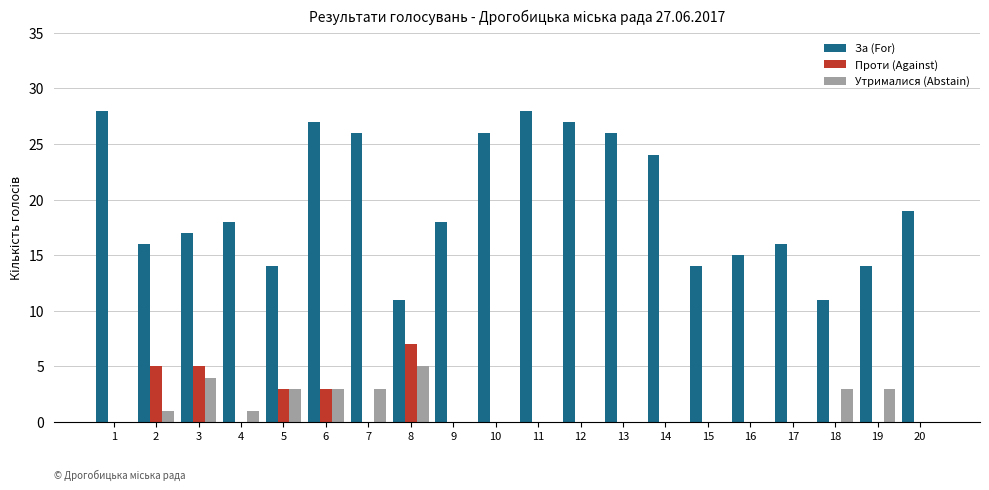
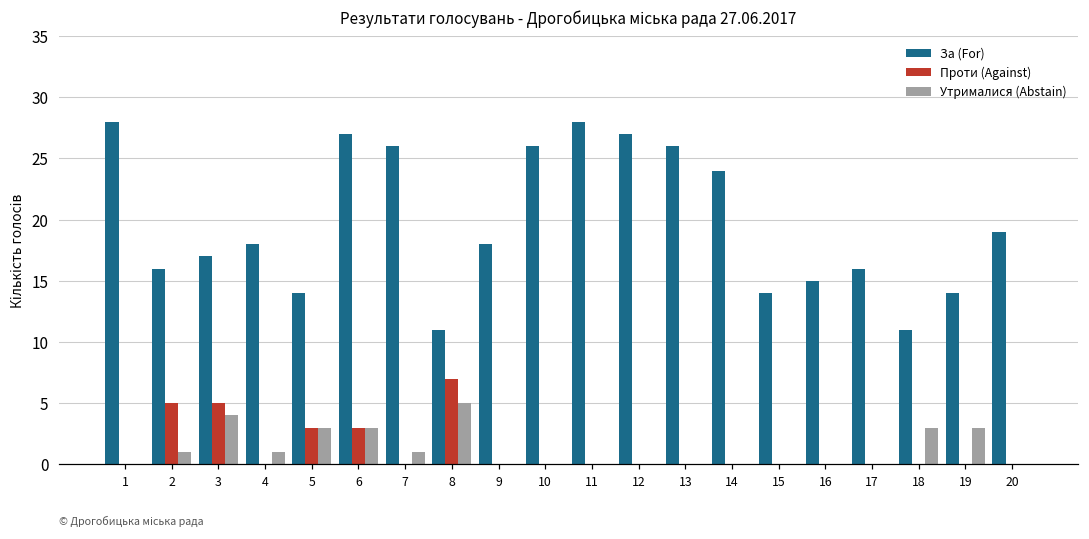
  {
    "За (For)": {
      "1": 28,
      "2": 16,
      "3": 17,
      "4": 18,
      "5": 14,
      "6": 27,
      "7": 26,
      "8": 11,
      "9": 18,
      "10": 26,
      "11": 28,
      "12": 27,
      "13": 26,
      "14": 24,
      "15": 14,
      "16": 15,
      "17": 16,
      "18": 11,
      "19": 14,
      "20": 19
    },
    "Проти (Against)": {
      "1": 0,
      "2": 5,
      "3": 5,
      "4": 0,
      "5": 3,
      "6": 3,
      "7": 0,
      "8": 7,
      "9": 0,
      "10": 0,
      "11": 0,
      "12": 0,
      "13": 0,
      "14": 0,
      "15": 0,
      "16": 0,
      "17": 0,
      "18": 0,
      "19": 0,
      "20": 0
    },
    "Утрималися (Abstain)": {
      "1": 0,
      "2": 1,
      "3": 4,
      "4": 1,
      "5": 3,
      "6": 3,
-     "7": 3,
+     "7": 1,
      "8": 5,
      "9": 0,
      "10": 0,
      "11": 0,
      "12": 0,
      "13": 0,
      "14": 0,
      "15": 0,
      "16": 0,
      "17": 0,
      "18": 3,
      "19": 3,
      "20": 0
    }
  }
